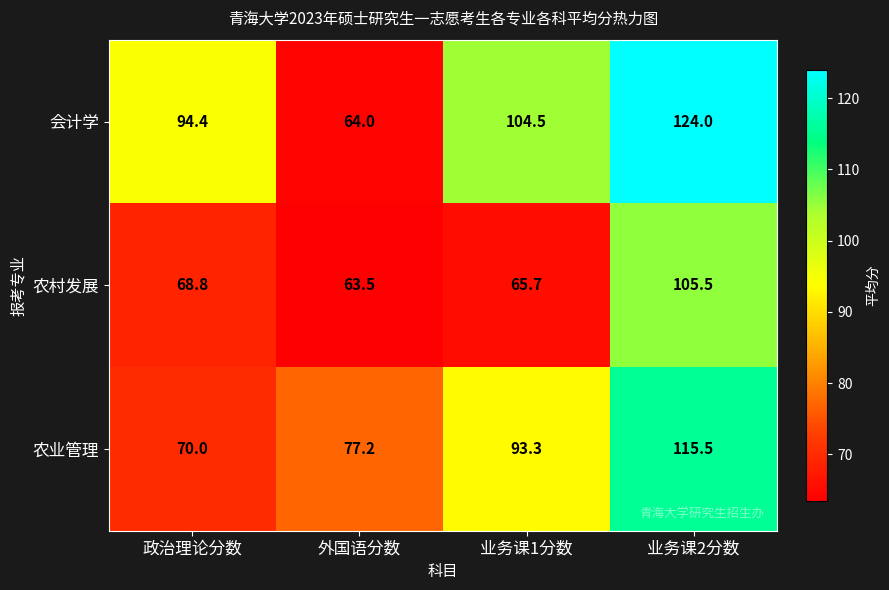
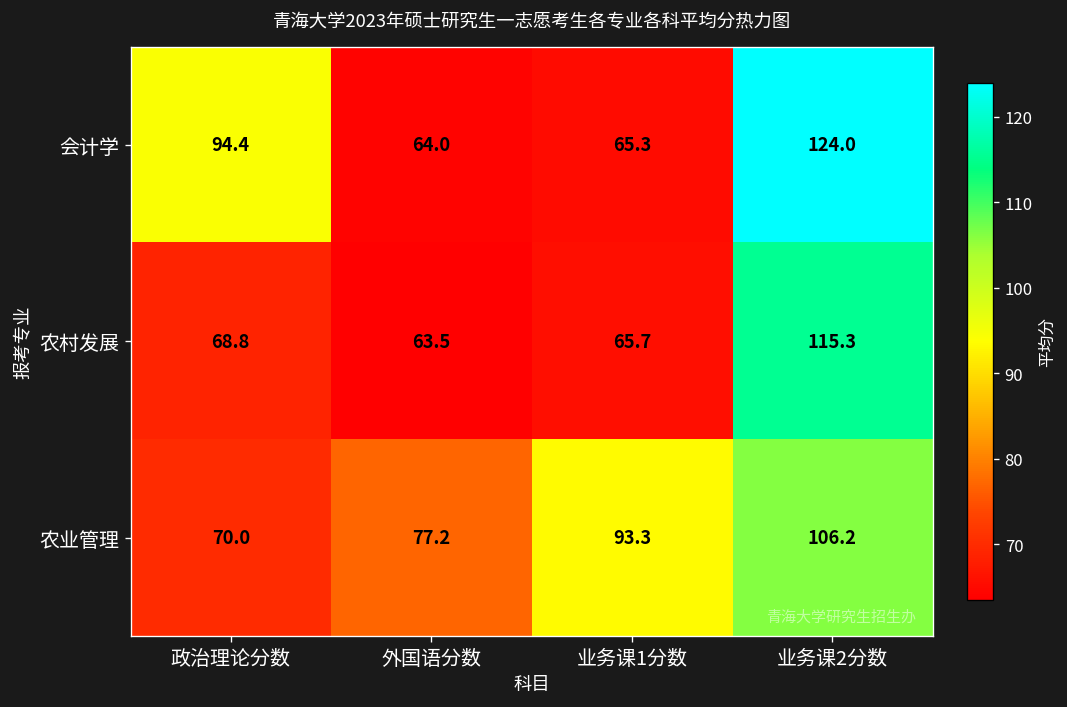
  {
    "会计学": {
      "政治理论分数": 94.4,
      "外国语分数": 64.0,
-     "业务课1分数": 104.5,
+     "业务课1分数": 65.3,
      "业务课2分数": 124.0
    },
    "农村发展": {
      "政治理论分数": 68.8,
      "外国语分数": 63.5,
      "业务课1分数": 65.7,
-     "业务课2分数": 105.5
+     "业务课2分数": 115.3
    },
    "农业管理": {
      "政治理论分数": 70.0,
      "外国语分数": 77.2,
      "业务课1分数": 93.3,
-     "业务课2分数": 115.5
+     "业务课2分数": 106.2
    }
  }
